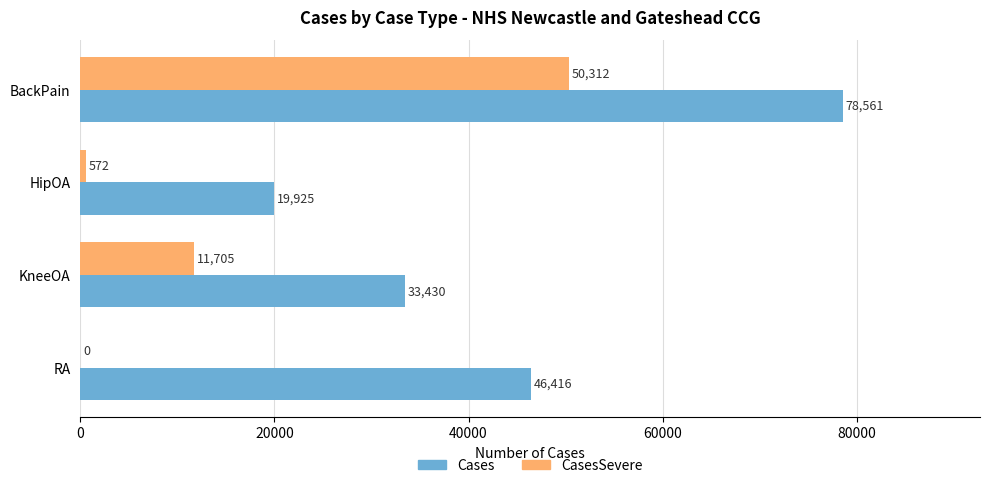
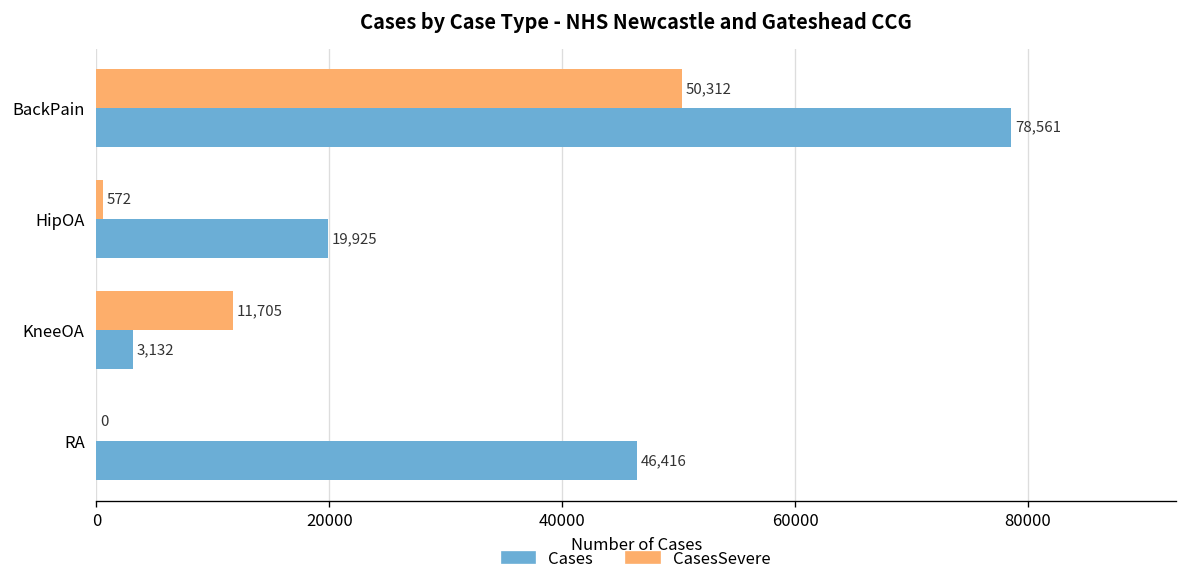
  {
    "Cases": {
      "BackPain": "78,561",
      "HipOA": "19,925",
-     "KneeOA": "33,430",
+     "KneeOA": "3,132",
      "RA": "46,416"
    },
    "CasesSevere": {
      "BackPain": "50,312",
      "HipOA": "572",
      "KneeOA": "11,705",
      "RA": "0"
    }
  }
